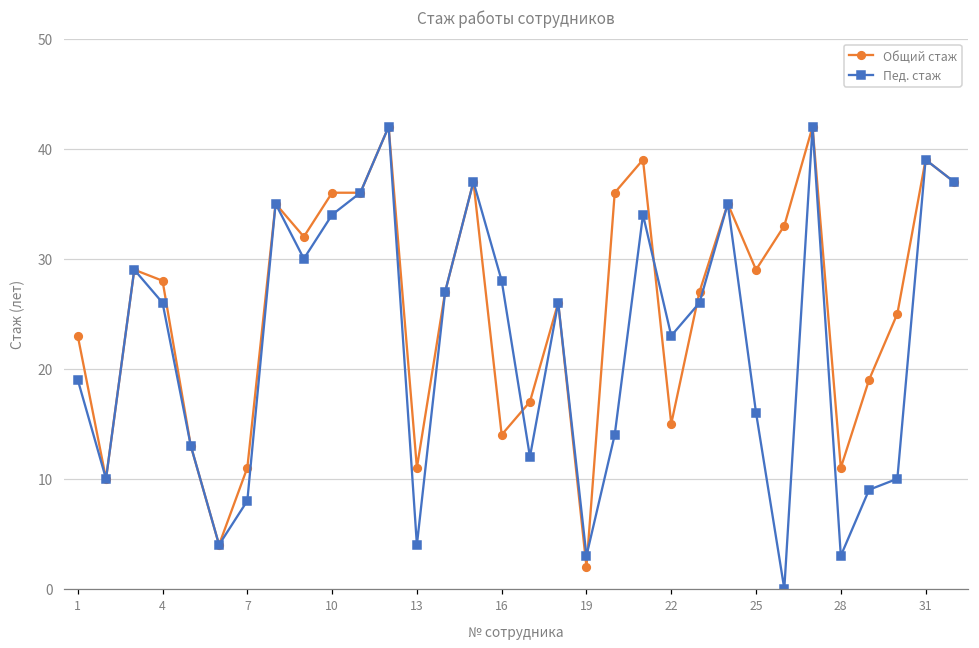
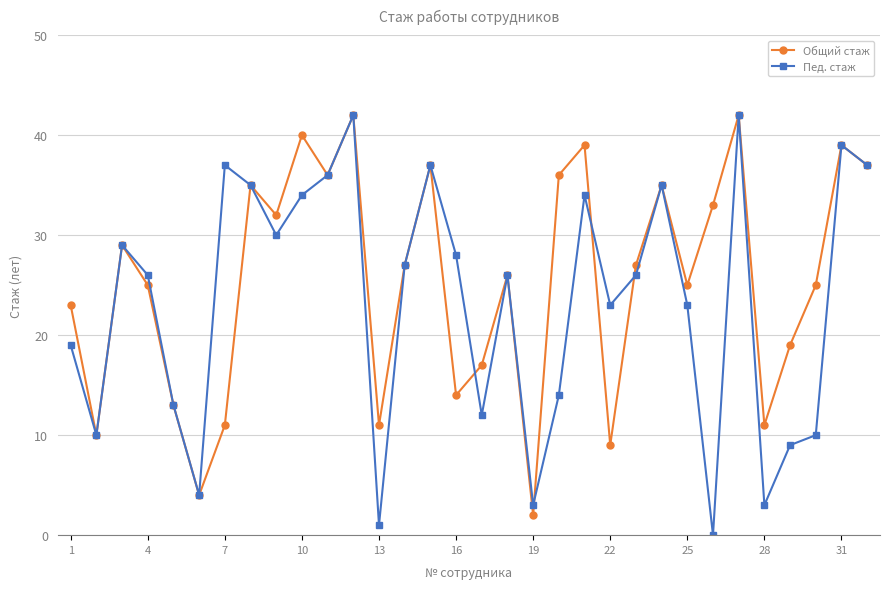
  {
    "Общий стаж": {
      "1": 23,
-     "4": 28,
+     "4": 25,
      "7": 11,
-     "10": 36,
+     "10": 40,
      "13": 11,
      "16": 14,
      "19": 2,
-     "22": 15,
-     "25": 29,
+     "22": 9,
+     "25": 25,
      "28": 11
    },
    "Пед. стаж": {
      "1": 19,
      "4": 26,
-     "7": 8,
+     "7": 37,
      "10": 34,
-     "13": 4,
+     "13": 1,
      "16": 28,
      "19": 3,
      "22": 23,
-     "25": 16,
+     "25": 23,
      "28": 3
    }
  }
